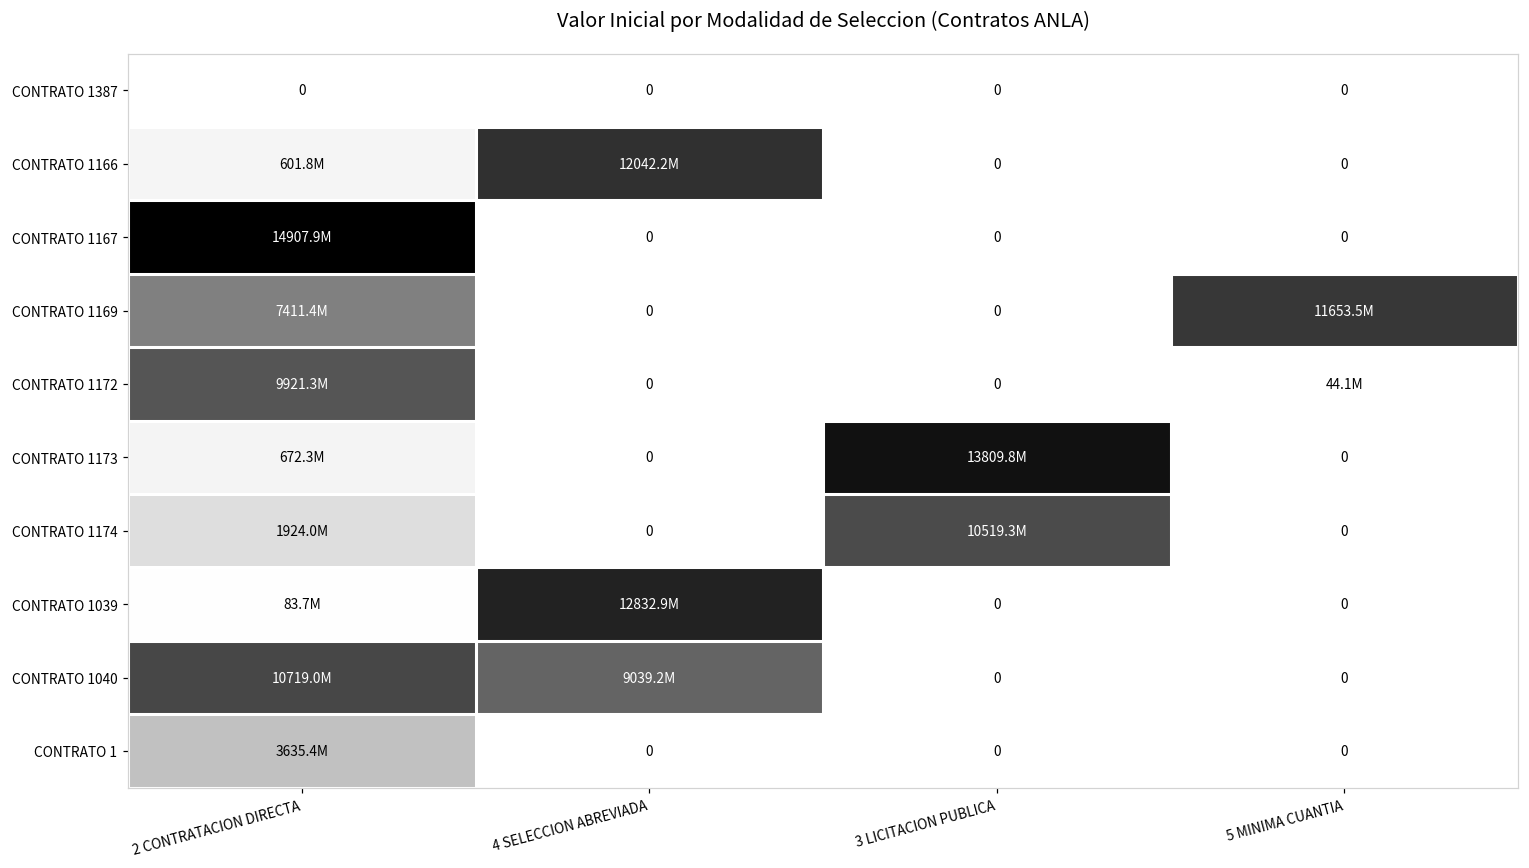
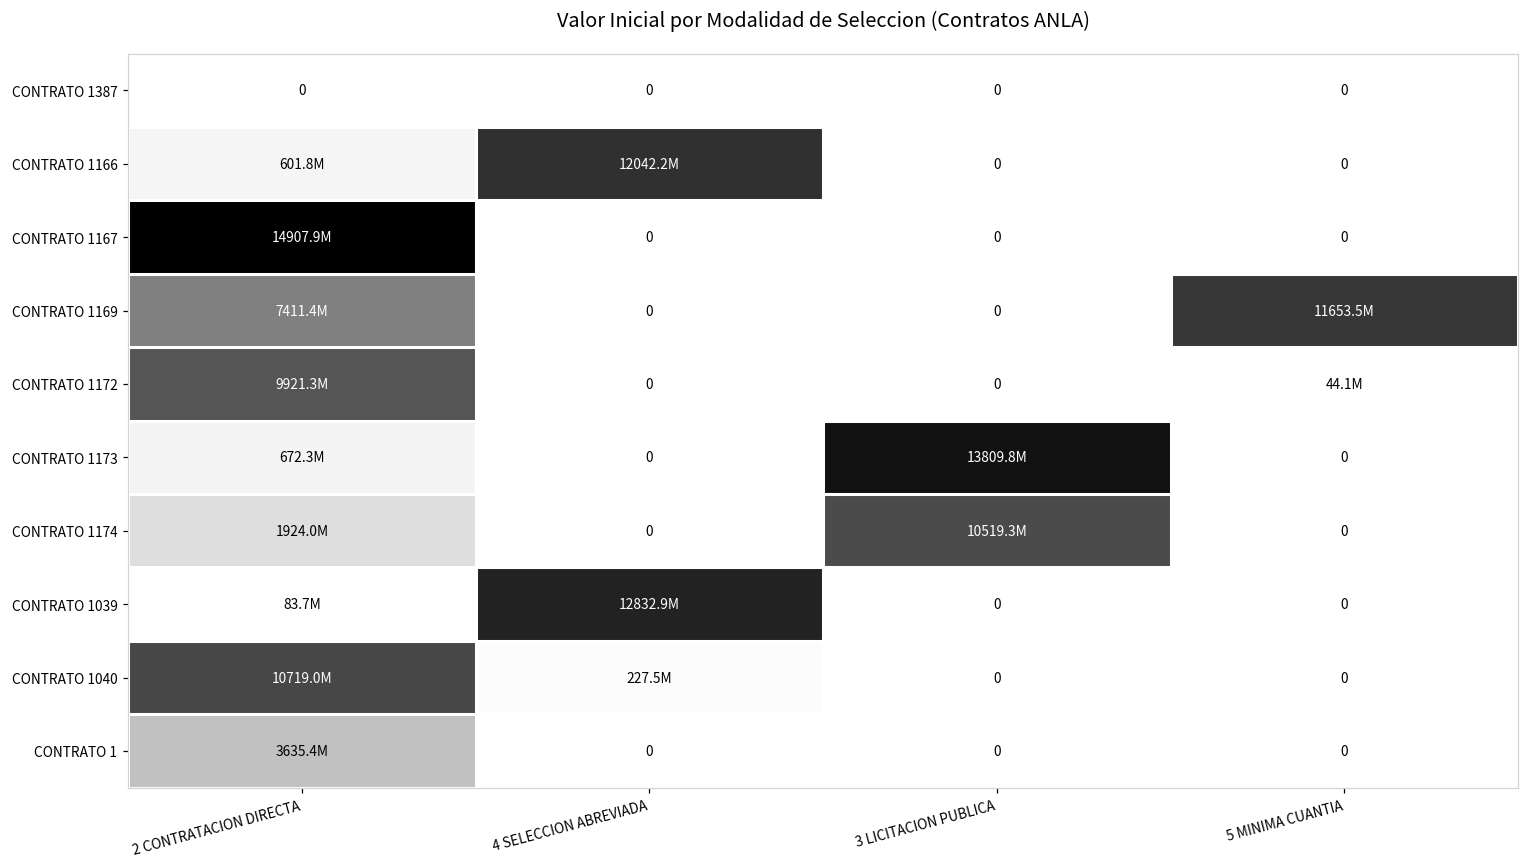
  {
    "CONTRATO 1387": {
      "2 CONTRATACION DIRECTA": "0",
      "4 SELECCION ABREVIADA": "0",
      "3 LICITACION PUBLICA": "0",
      "5 MINIMA CUANTIA": "0"
    },
    "CONTRATO 1166": {
      "2 CONTRATACION DIRECTA": "601.8M",
      "4 SELECCION ABREVIADA": "12042.2M",
      "3 LICITACION PUBLICA": "0",
      "5 MINIMA CUANTIA": "0"
    },
    "CONTRATO 1167": {
      "2 CONTRATACION DIRECTA": "14907.9M",
      "4 SELECCION ABREVIADA": "0",
      "3 LICITACION PUBLICA": "0",
      "5 MINIMA CUANTIA": "0"
    },
    "CONTRATO 1169": {
      "2 CONTRATACION DIRECTA": "7411.4M",
      "4 SELECCION ABREVIADA": "0",
      "3 LICITACION PUBLICA": "0",
      "5 MINIMA CUANTIA": "11653.5M"
    },
    "CONTRATO 1172": {
      "2 CONTRATACION DIRECTA": "9921.3M",
      "4 SELECCION ABREVIADA": "0",
      "3 LICITACION PUBLICA": "0",
      "5 MINIMA CUANTIA": "44.1M"
    },
    "CONTRATO 1173": {
      "2 CONTRATACION DIRECTA": "672.3M",
      "4 SELECCION ABREVIADA": "0",
      "3 LICITACION PUBLICA": "13809.8M",
      "5 MINIMA CUANTIA": "0"
    },
    "CONTRATO 1174": {
      "2 CONTRATACION DIRECTA": "1924.0M",
      "4 SELECCION ABREVIADA": "0",
      "3 LICITACION PUBLICA": "10519.3M",
      "5 MINIMA CUANTIA": "0"
    },
    "CONTRATO 1039": {
      "2 CONTRATACION DIRECTA": "83.7M",
      "4 SELECCION ABREVIADA": "12832.9M",
      "3 LICITACION PUBLICA": "0",
      "5 MINIMA CUANTIA": "0"
    },
    "CONTRATO 1040": {
      "2 CONTRATACION DIRECTA": "10719.0M",
-     "4 SELECCION ABREVIADA": "9039.2M",
+     "4 SELECCION ABREVIADA": "227.5M",
      "3 LICITACION PUBLICA": "0",
      "5 MINIMA CUANTIA": "0"
    },
    "CONTRATO 1": {
      "2 CONTRATACION DIRECTA": "3635.4M",
      "4 SELECCION ABREVIADA": "0",
      "3 LICITACION PUBLICA": "0",
      "5 MINIMA CUANTIA": "0"
    }
  }
